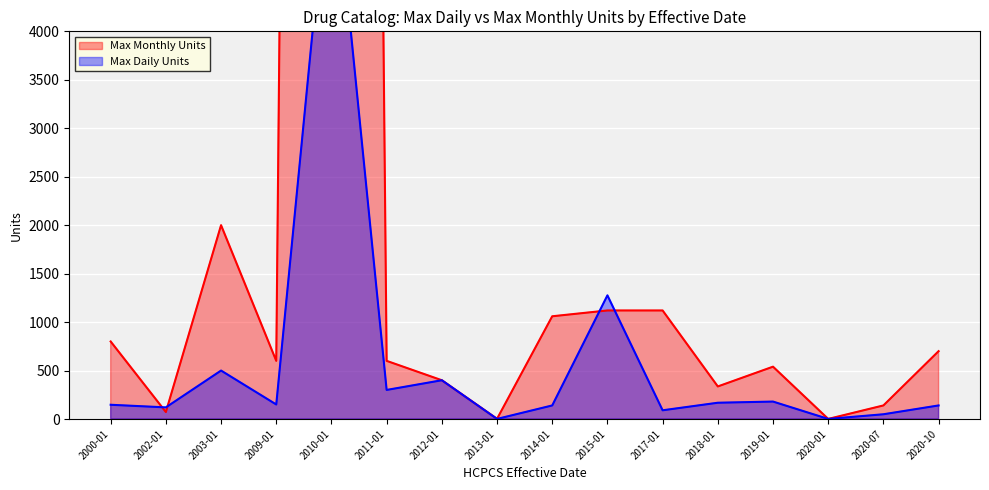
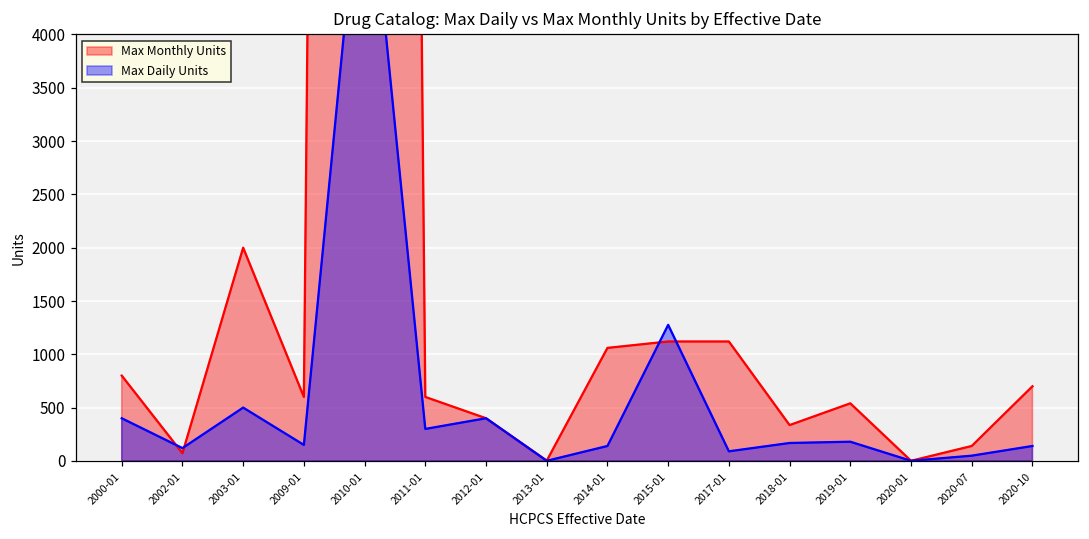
  {
    "Max Monthly Units": {
      "2000-01": 800,
      "2002-01": 100,
      "2003-01": 2000,
      "2009-01": 600,
      "2011-01": 600,
      "2014-01": 1100,
      "2015-01": 1100,
      "2017-01": 1100,
      "2018-01": 300,
      "2019-01": 500,
      "2020-07": 100,
      "2020-10": 700
    },
    "Max Daily Units": {
-     "2000-01": 100,
+     "2000-01": 400,
      "2002-01": 100,
      "2003-01": 500,
      "2009-01": 200,
      "2011-01": 300,
      "2014-01": 100,
      "2015-01": 1300,
      "2017-01": 100,
      "2018-01": 200,
      "2019-01": 200,
      "2020-07": 0,
      "2020-10": 100
    }
  }
